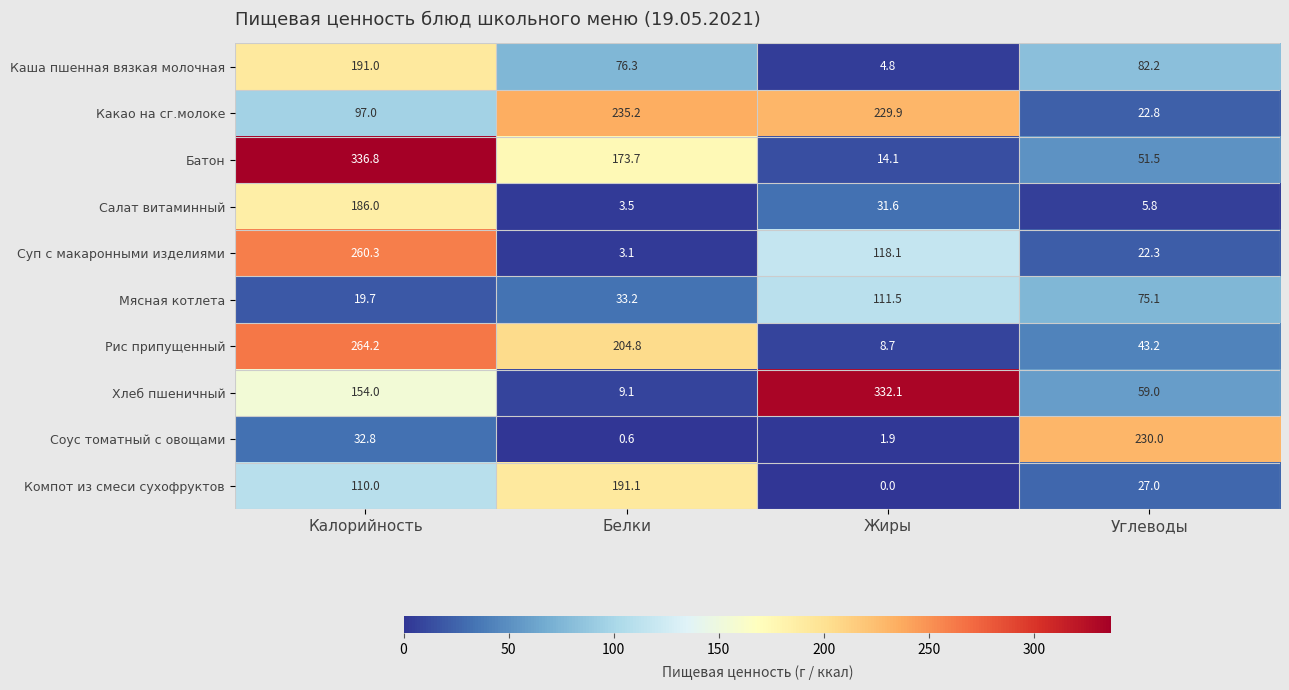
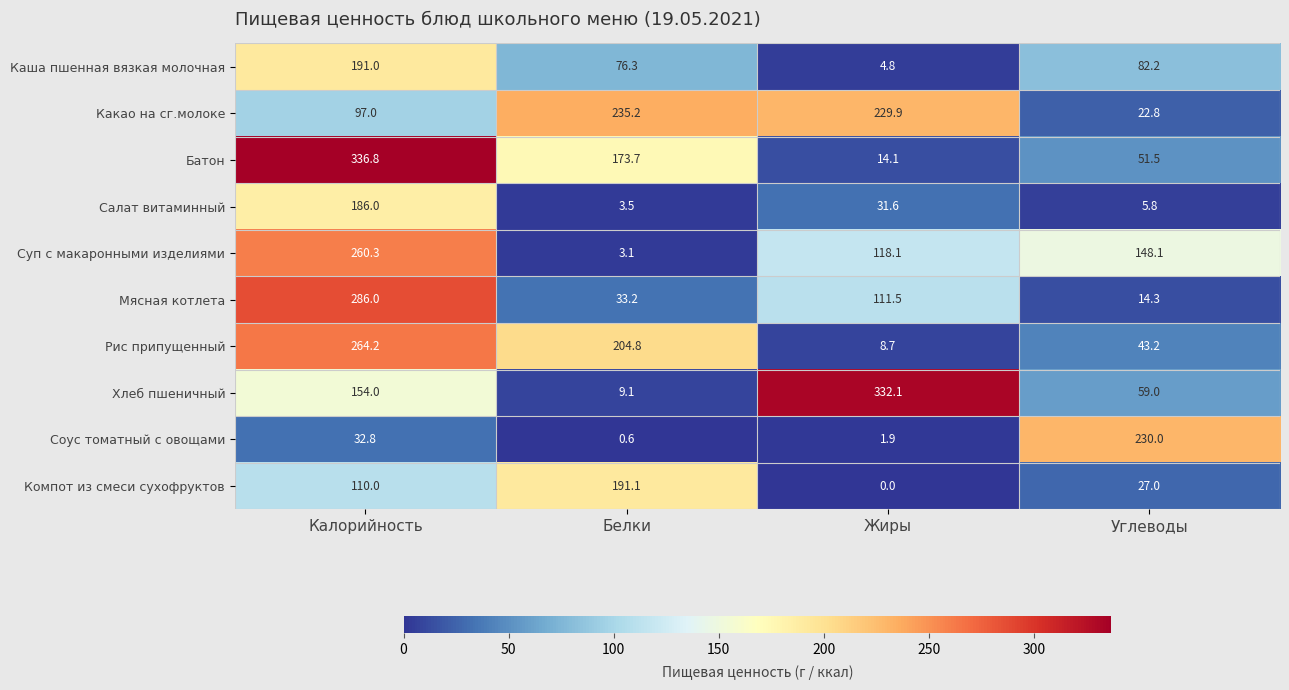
  {
    "Каша пшенная вязкая молочная": {
      "Калорийность": 191.0,
      "Белки": 76.3,
      "Жиры": 4.8,
      "Углеводы": 82.2
    },
    "Какао на сг.молоке": {
      "Калорийность": 97.0,
      "Белки": 235.2,
      "Жиры": 229.9,
      "Углеводы": 22.8
    },
    "Батон": {
      "Калорийность": 336.8,
      "Белки": 173.7,
      "Жиры": 14.1,
      "Углеводы": 51.5
    },
    "Салат витаминный": {
      "Калорийность": 186.0,
      "Белки": 3.5,
      "Жиры": 31.6,
      "Углеводы": 5.8
    },
    "Суп с макаронными изделиями": {
      "Калорийность": 260.3,
      "Белки": 3.1,
      "Жиры": 118.1,
-     "Углеводы": 22.3
+     "Углеводы": 148.1
    },
    "Мясная котлета": {
-     "Калорийность": 19.7,
+     "Калорийность": 286.0,
      "Белки": 33.2,
      "Жиры": 111.5,
-     "Углеводы": 75.1
+     "Углеводы": 14.3
    },
    "Рис припущенный": {
      "Калорийность": 264.2,
      "Белки": 204.8,
      "Жиры": 8.7,
      "Углеводы": 43.2
    },
    "Хлеб пшеничный": {
      "Калорийность": 154.0,
      "Белки": 9.1,
      "Жиры": 332.1,
      "Углеводы": 59.0
    },
    "Соус томатный с овощами": {
      "Калорийность": 32.8,
      "Белки": 0.6,
      "Жиры": 1.9,
      "Углеводы": 230.0
    },
    "Компот из смеси сухофруктов": {
      "Калорийность": 110.0,
      "Белки": 191.1,
      "Жиры": 0.0,
      "Углеводы": 27.0
    }
  }
